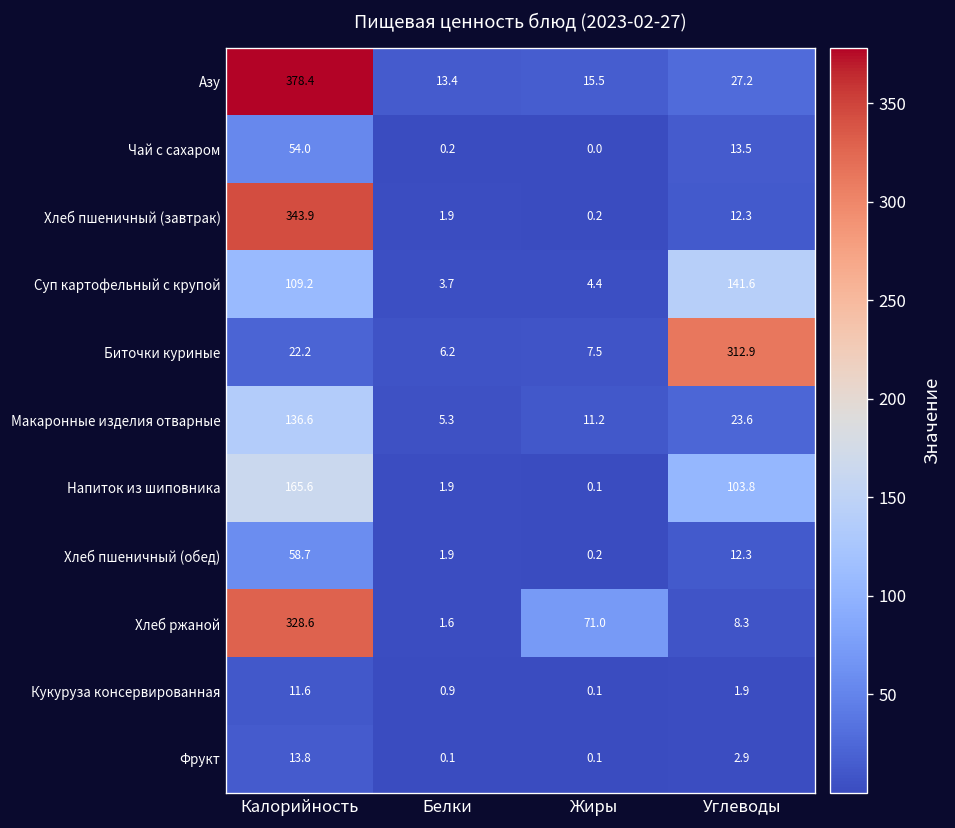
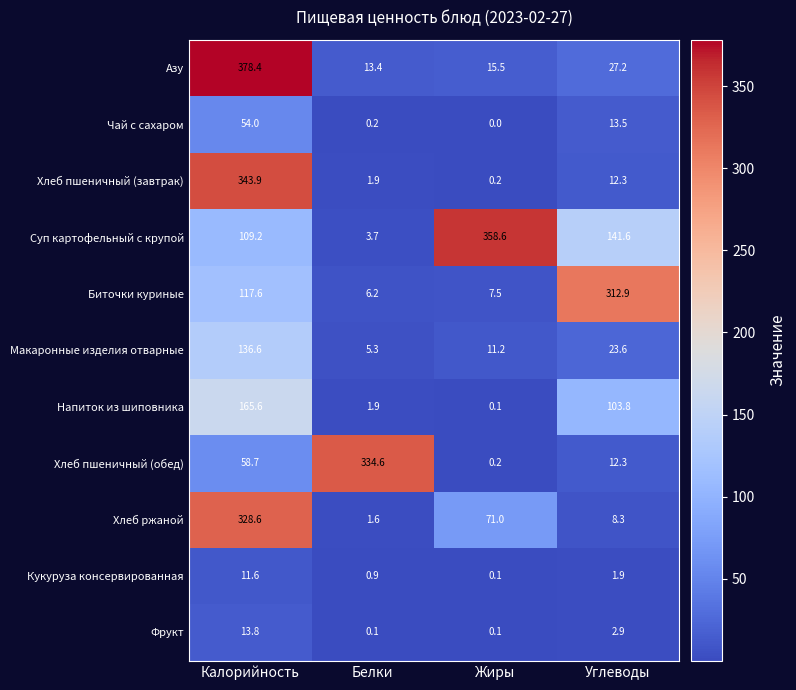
  {
    "Азу": {
      "Калорийность": 378.4,
      "Белки": 13.4,
      "Жиры": 15.5,
      "Углеводы": 27.2
    },
    "Чай с сахаром": {
      "Калорийность": 54.0,
      "Белки": 0.2,
      "Жиры": 0.0,
      "Углеводы": 13.5
    },
    "Хлеб пшеничный (завтрак)": {
      "Калорийность": 343.9,
      "Белки": 1.9,
      "Жиры": 0.2,
      "Углеводы": 12.3
    },
    "Суп картофельный с крупой": {
      "Калорийность": 109.2,
      "Белки": 3.7,
-     "Жиры": 4.4,
+     "Жиры": 358.6,
      "Углеводы": 141.6
    },
    "Биточки куриные": {
-     "Калорийность": 22.2,
+     "Калорийность": 117.6,
      "Белки": 6.2,
      "Жиры": 7.5,
      "Углеводы": 312.9
    },
    "Макаронные изделия отварные": {
      "Калорийность": 136.6,
      "Белки": 5.3,
      "Жиры": 11.2,
      "Углеводы": 23.6
    },
    "Напиток из шиповника": {
      "Калорийность": 165.6,
      "Белки": 1.9,
      "Жиры": 0.1,
      "Углеводы": 103.8
    },
    "Хлеб пшеничный (обед)": {
      "Калорийность": 58.7,
-     "Белки": 1.9,
+     "Белки": 334.6,
      "Жиры": 0.2,
      "Углеводы": 12.3
    },
    "Хлеб ржаной": {
      "Калорийность": 328.6,
      "Белки": 1.6,
      "Жиры": 71.0,
      "Углеводы": 8.3
    },
    "Кукуруза консервированная": {
      "Калорийность": 11.6,
      "Белки": 0.9,
      "Жиры": 0.1,
      "Углеводы": 1.9
    },
    "Фрукт": {
      "Калорийность": 13.8,
      "Белки": 0.1,
      "Жиры": 0.1,
      "Углеводы": 2.9
    }
  }
